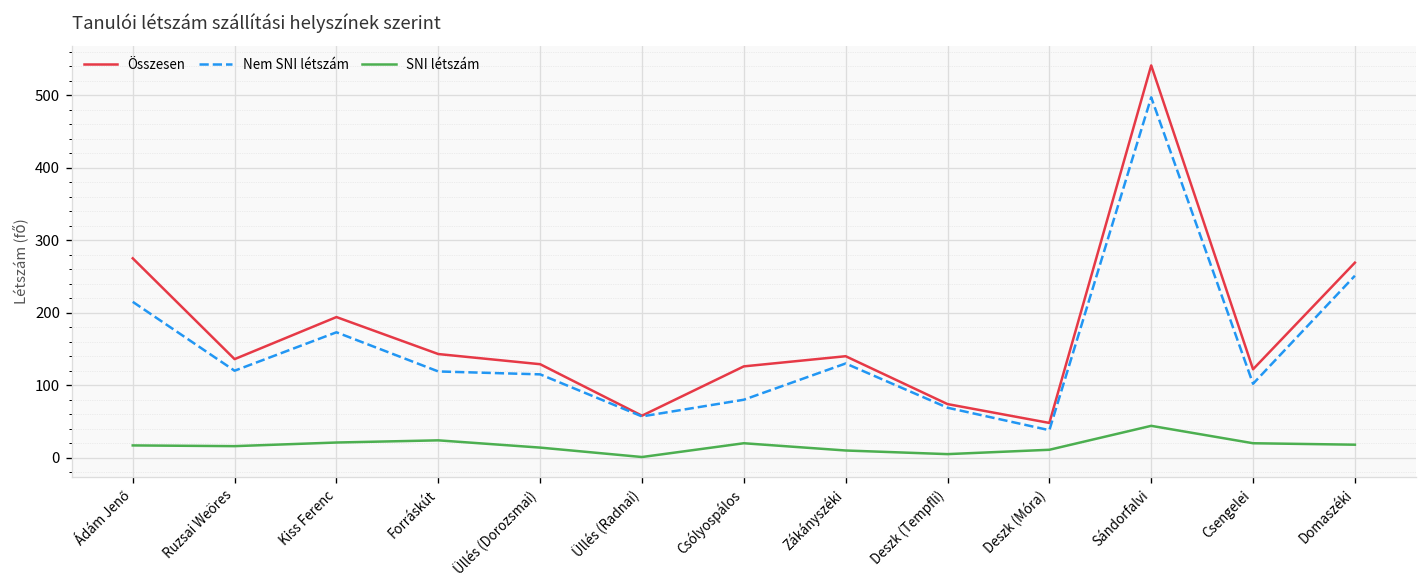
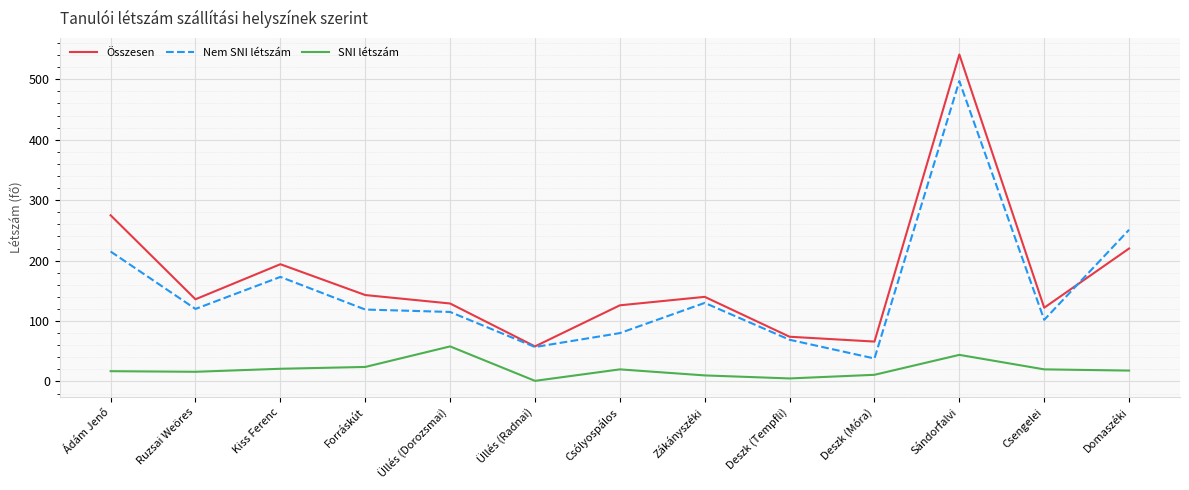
  {
    "Összesen": {
      "Ádám Jenő": 280,
      "Ruzsai Weöres": 140,
      "Kiss Ferenc": 190,
      "Forráskút": 140,
      "Üllés (Dorozsmai)": 130,
      "Csólyospálos": 130,
      "Zákányszéki": 140,
      "Deszk (Tempfli)": 70,
-     "Deszk (Móra)": 50,
+     "Deszk (Móra)": 70,
      "Sándorfalvi": 540,
      "Csengelei": 120,
-     "Domaszéki": 270
+     "Domaszéki": 220
    },
    "Nem SNI létszám": {
      "Ádám Jenő": 220,
      "Ruzsai Weöres": 120,
      "Kiss Ferenc": 170,
      "Forráskút": 120,
      "Üllés (Dorozsmai)": 120,
      "Csólyospálos": 80,
      "Zákányszéki": 130,
      "Deszk (Tempfli)": 70,
      "Deszk (Móra)": 40,
      "Sándorfalvi": 500,
      "Csengelei": 100,
      "Domaszéki": 250
    },
    "SNI létszám": {
      "Ádám Jenő": 20,
      "Ruzsai Weöres": 20,
      "Kiss Ferenc": 20,
      "Forráskút": 20,
-     "Üllés (Dorozsmai)": 10,
+     "Üllés (Dorozsmai)": 60,
      "Üllés (Radnai)": 0,
      "Csólyospálos": 20,
      "Zákányszéki": 10,
      "Deszk (Tempfli)": 10,
      "Deszk (Móra)": 10,
      "Sándorfalvi": 40,
      "Csengelei": 20,
      "Domaszéki": 20
    }
  }
